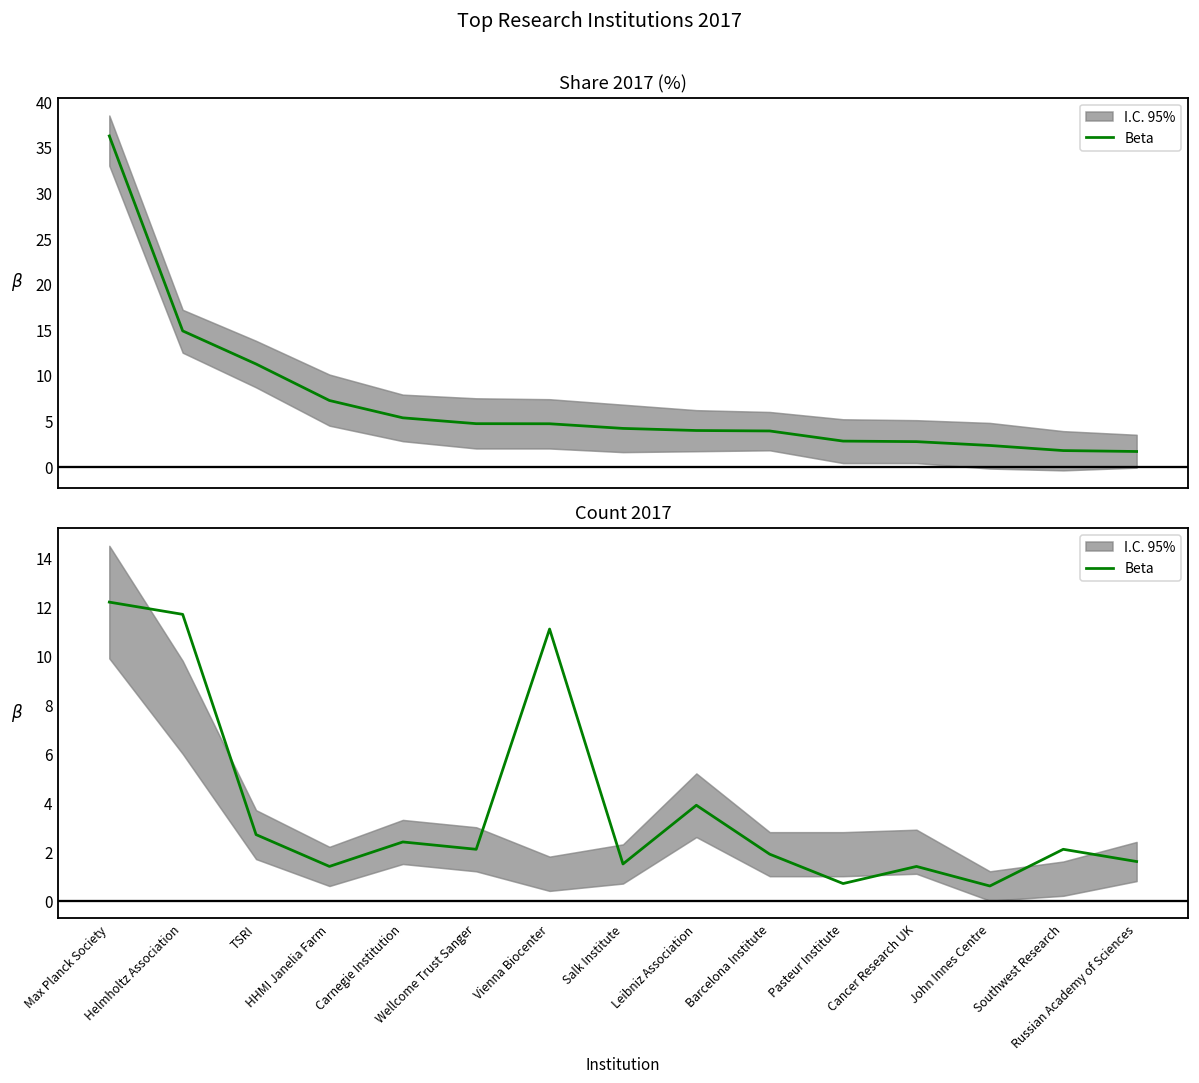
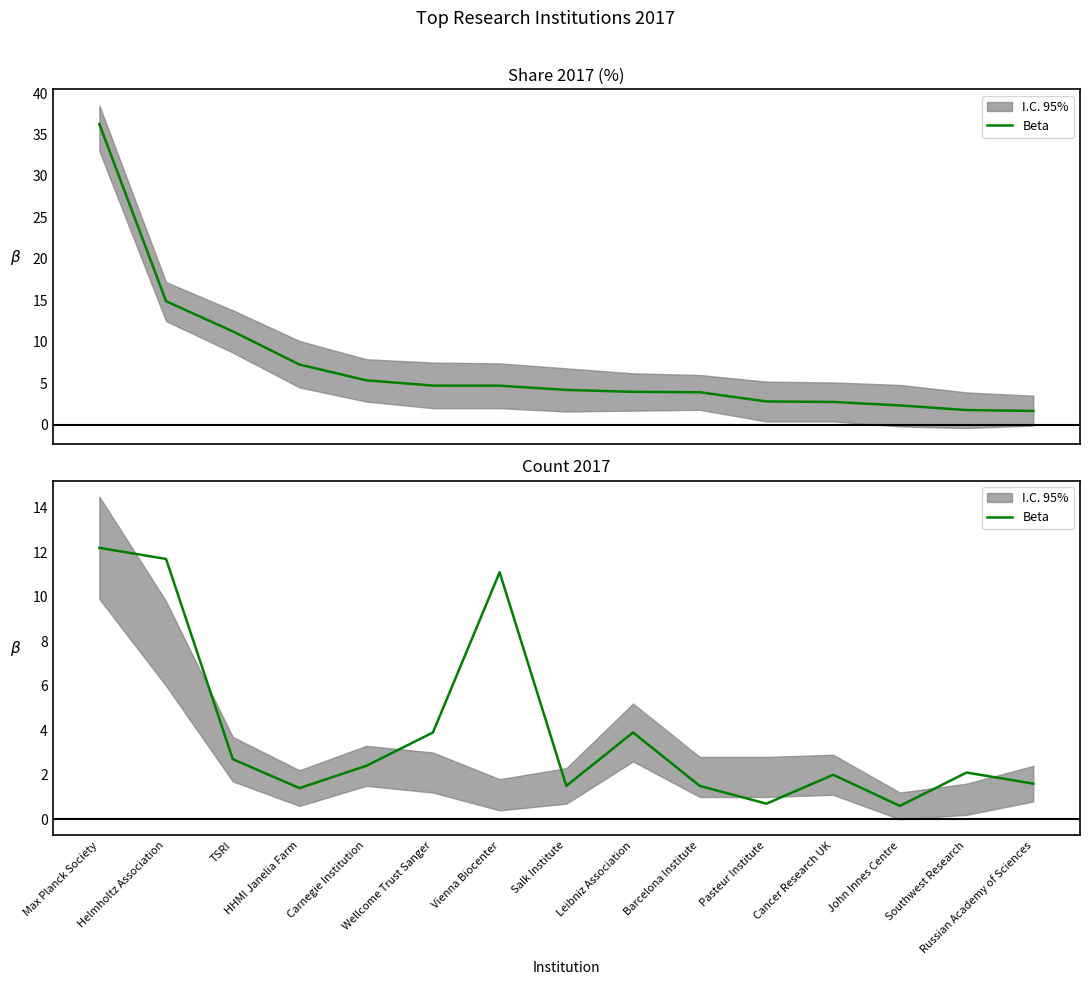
  {
    "Count 2017": {
      "I.C. 95%": {
        "John Innes Centre": 1.2
      },
      "Beta": {
        "Max Planck Society": 12.2,
        "Helmholtz Association": 11.7,
        "TSRI": 2.7,
        "HHMI Janelia Farm": 1.4,
        "Carnegie Institution": 2.4,
-       "Wellcome Trust Sanger": 2.1,
+       "Wellcome Trust Sanger": 3.9,
        "Vienna Biocenter": 11.1,
        "Salk Institute": 1.5,
        "Leibniz Association": 3.9,
-       "Barcelona Institute": 1.9,
+       "Barcelona Institute": 1.5,
        "Pasteur Institute": 0.7,
-       "Cancer Research UK": 1.4,
+       "Cancer Research UK": 2.0,
        "John Innes Centre": 0.6,
        "Southwest Research": 2.1,
        "Russian Academy of Sciences": 1.6
      }
    }
  }
